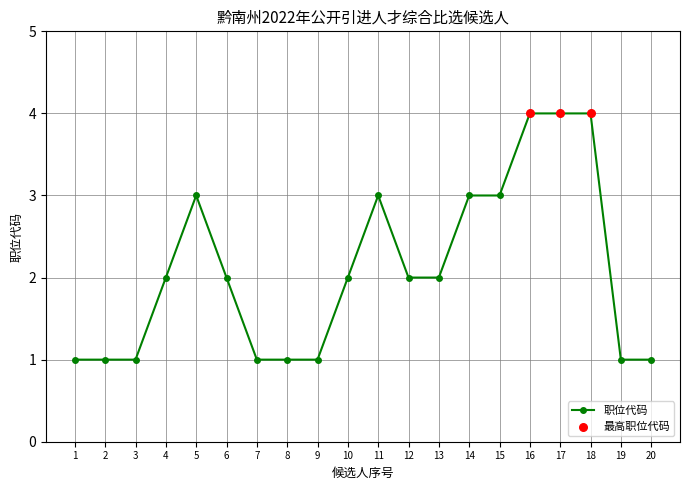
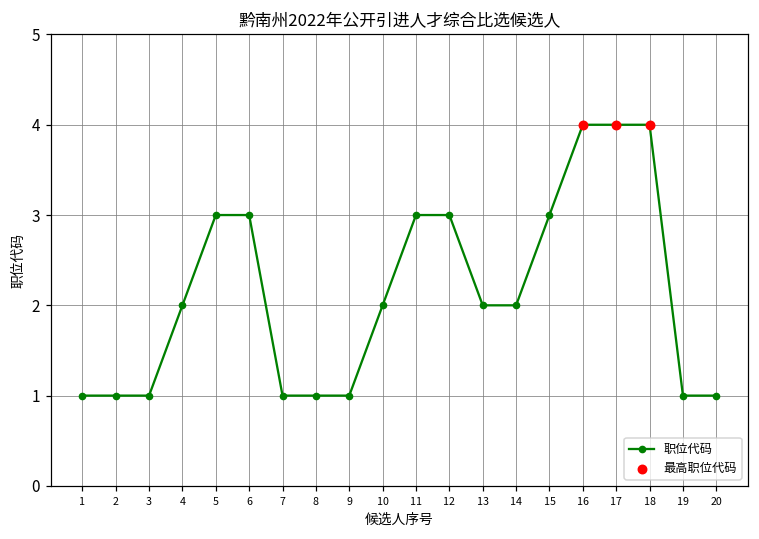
  {
    "职位代码": {
      "1": 1,
      "2": 1,
      "3": 1,
      "4": 2,
      "5": 3,
-     "6": 2,
+     "6": 3,
      "7": 1,
      "8": 1,
      "9": 1,
      "10": 2,
      "11": 3,
-     "12": 2,
+     "12": 3,
      "13": 2,
-     "14": 3,
+     "14": 2,
      "15": 3,
      "19": 1,
      "20": 1
    }
  }
